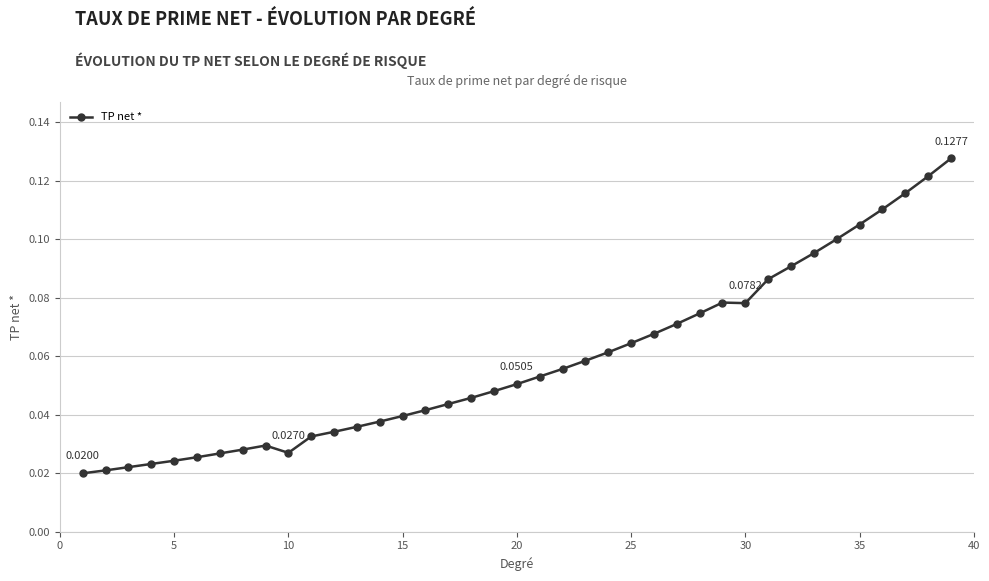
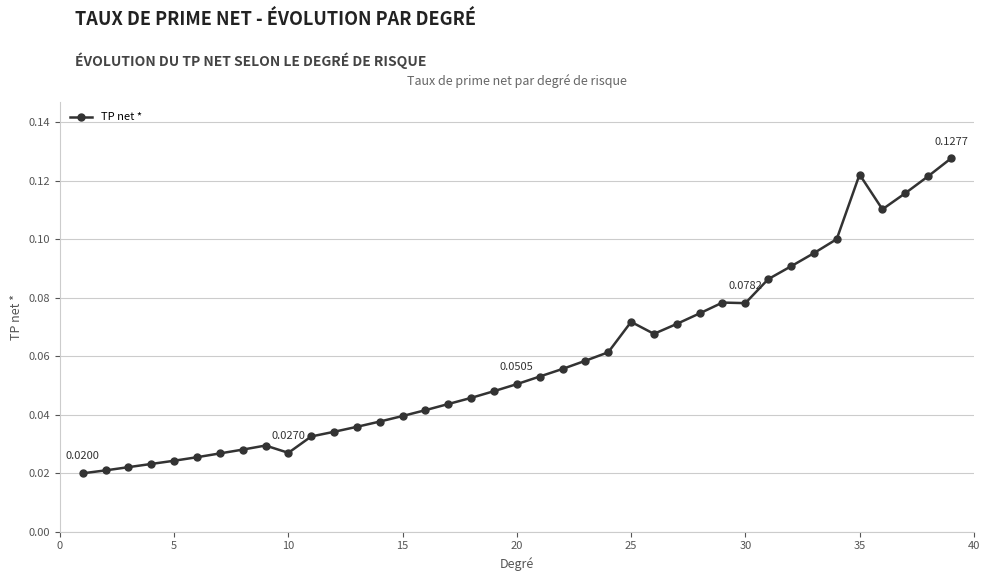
  {
    "5": 0.024,
    "15": 0.040,
-   "25": 0.065,
-   "35": 0.105
+   "25": 0.072,
+   "35": 0.122
  }
